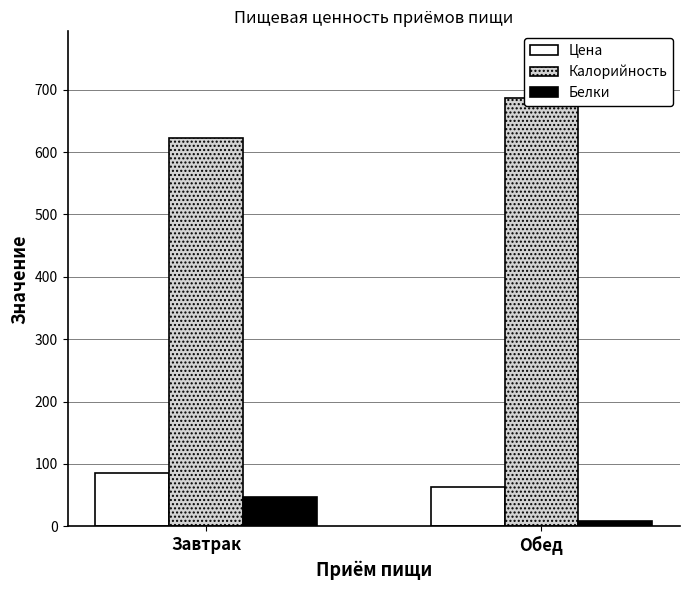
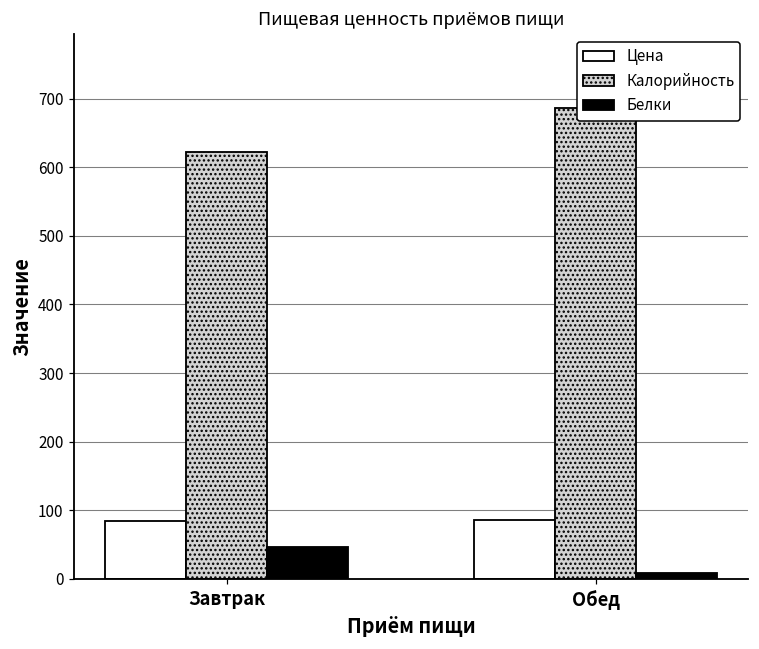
  {
    "Цена": {
      "Завтрак": 90,
-     "Обед": 60
+     "Обед": 90
    },
    "Калорийность": {
      "Завтрак": 620
    },
    "Белки": {
      "Завтрак": 50,
      "Обед": 10
    }
  }
